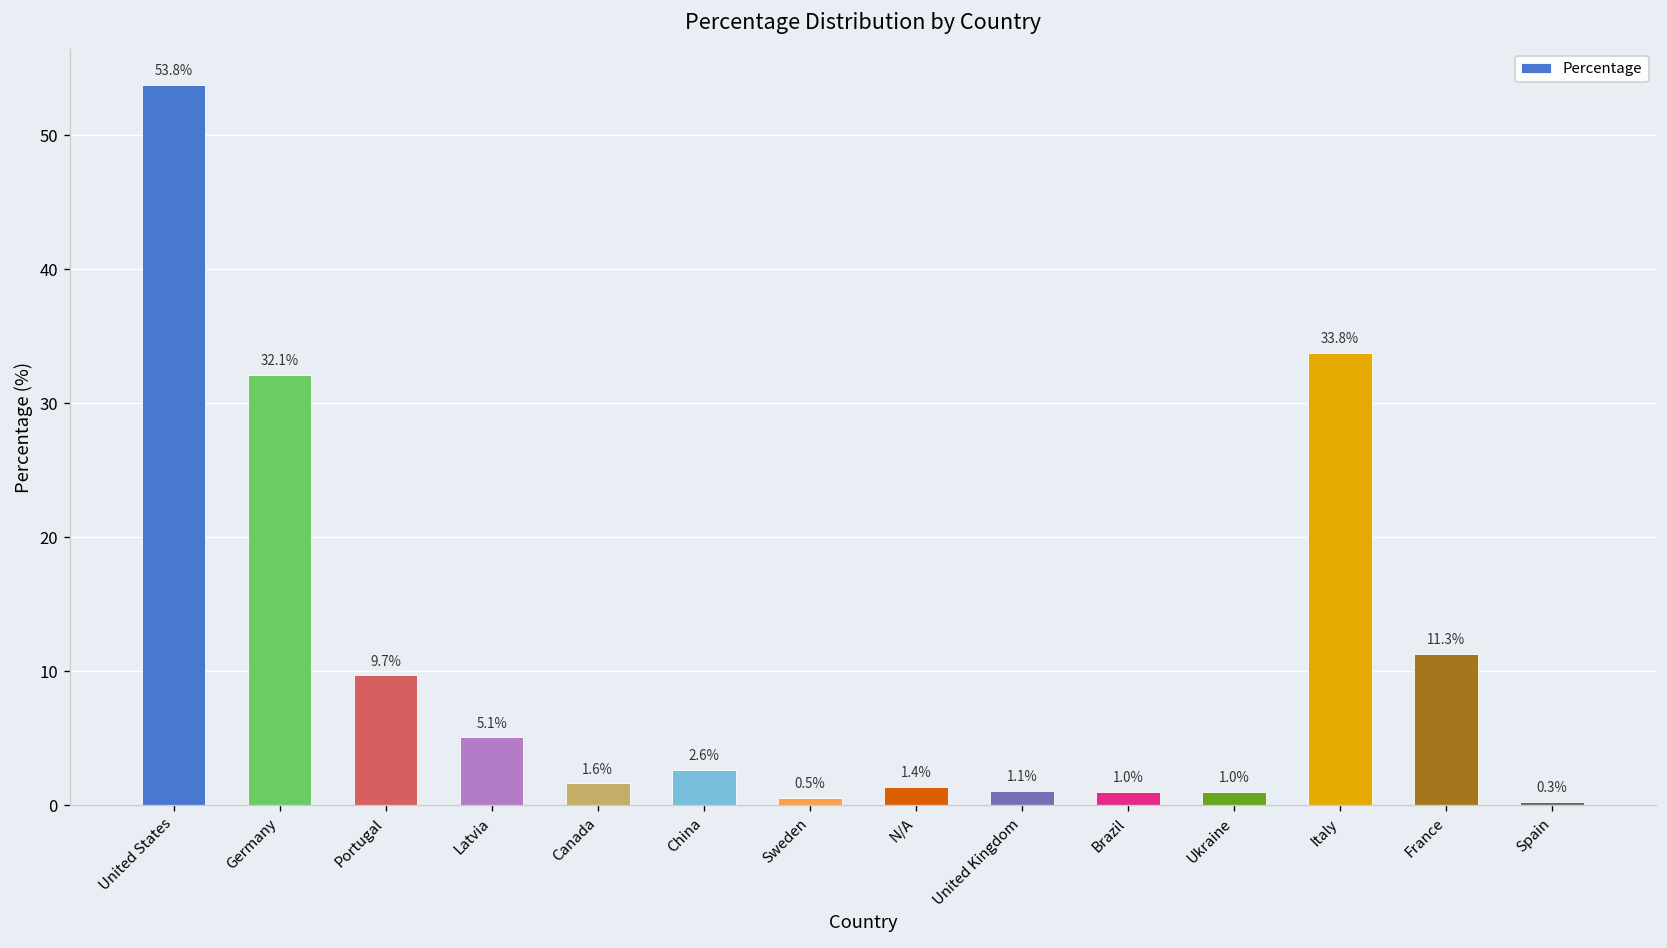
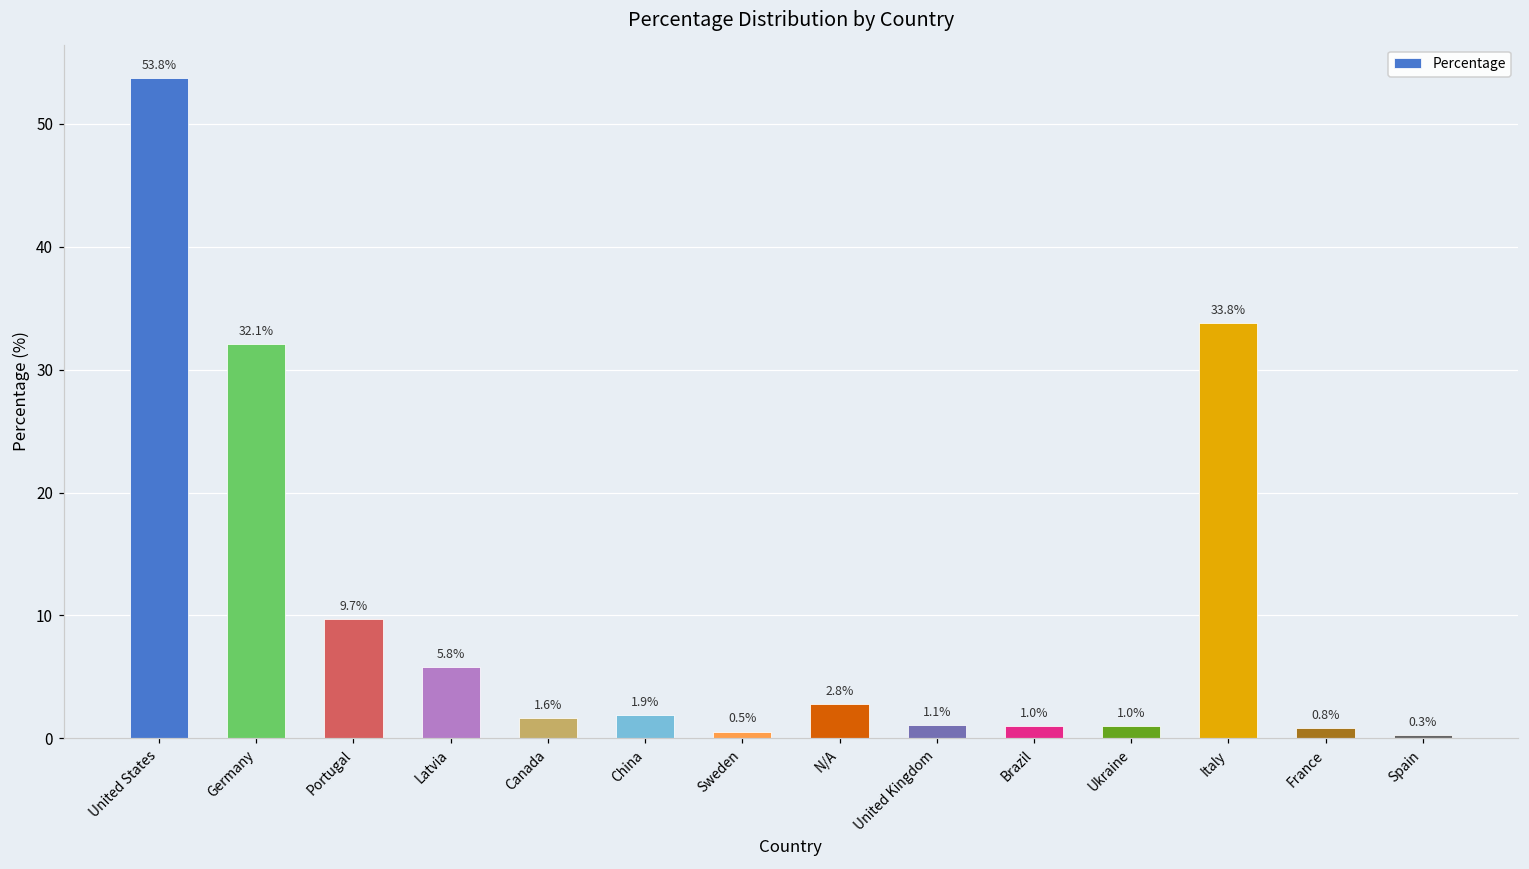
  {
    "United States": "53.8%",
    "Germany": "32.1%",
    "Portugal": "9.7%",
-   "Latvia": "5.1%",
+   "Latvia": "5.8%",
    "Canada": "1.6%",
-   "China": "2.6%",
+   "China": "1.9%",
    "Sweden": "0.5%",
-   "N/A": "1.4%",
+   "N/A": "2.8%",
    "United Kingdom": "1.1%",
    "Brazil": "1.0%",
    "Ukraine": "1.0%",
    "Italy": "33.8%",
-   "France": "11.3%",
+   "France": "0.8%",
    "Spain": "0.3%"
  }
